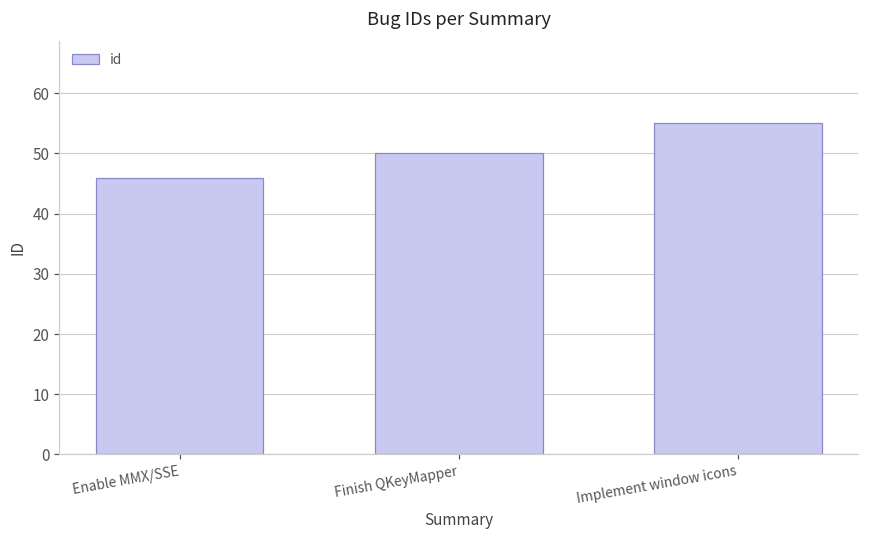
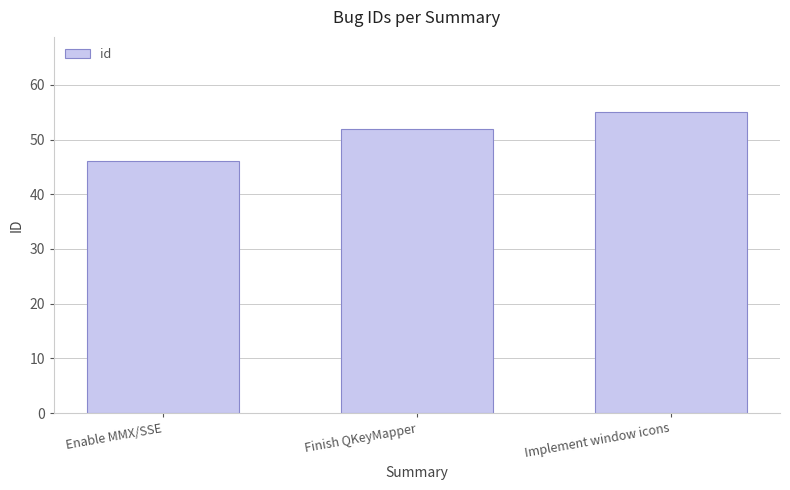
  {
    "Enable MMX/SSE": 46,
-   "Finish QKeyMapper": 50,
+   "Finish QKeyMapper": 52,
    "Implement window icons": 55
  }
